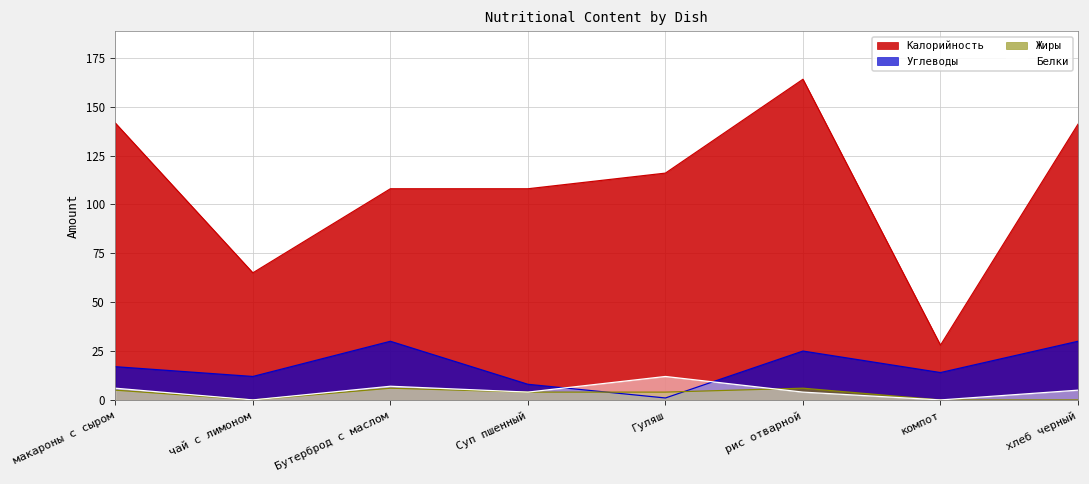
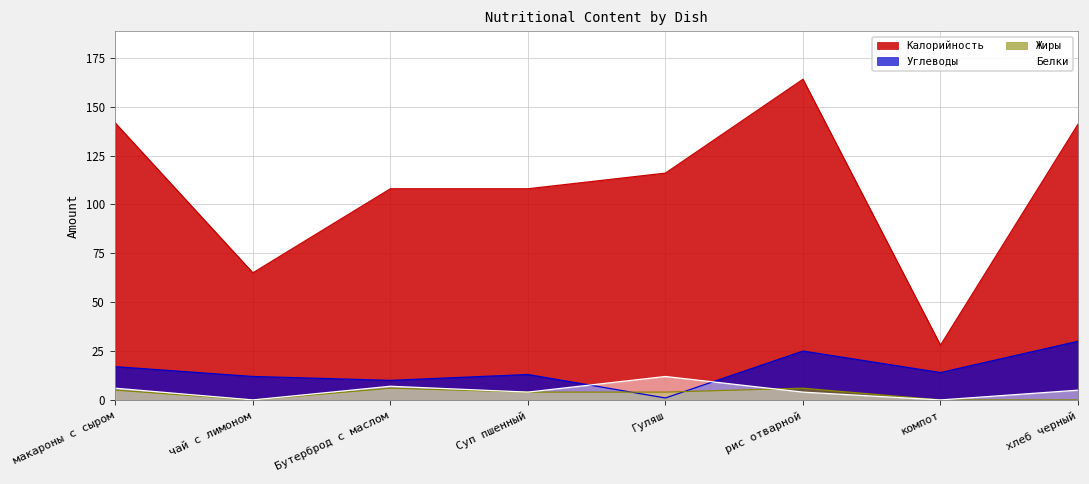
  {
    "Калорийность": {
      "макароны с сыром": 142,
      "чай с лимоном": 65,
      "Бутерброд с маслом": 108,
      "Суп пшенный": 108,
      "Гуляш": 116,
      "рис отварной": 164,
      "компот": 28,
      "хлеб черный": 141
    },
    "Углеводы": {
      "макароны с сыром": 17,
      "чай с лимоном": 12,
-     "Бутерброд с маслом": 30,
-     "Суп пшенный": 8,
+     "Бутерброд с маслом": 10,
+     "Суп пшенный": 13,
      "Гуляш": 1,
      "рис отварной": 25,
      "компот": 14,
      "хлеб черный": 30
    },
    "Жиры": {
      "Гуляш": 4,
      "рис отварной": 6,
      "хлеб черный": 0
    },
    "Белки": {
      "Гуляш": 12,
      "рис отварной": 4,
      "хлеб черный": 5
    }
  }
